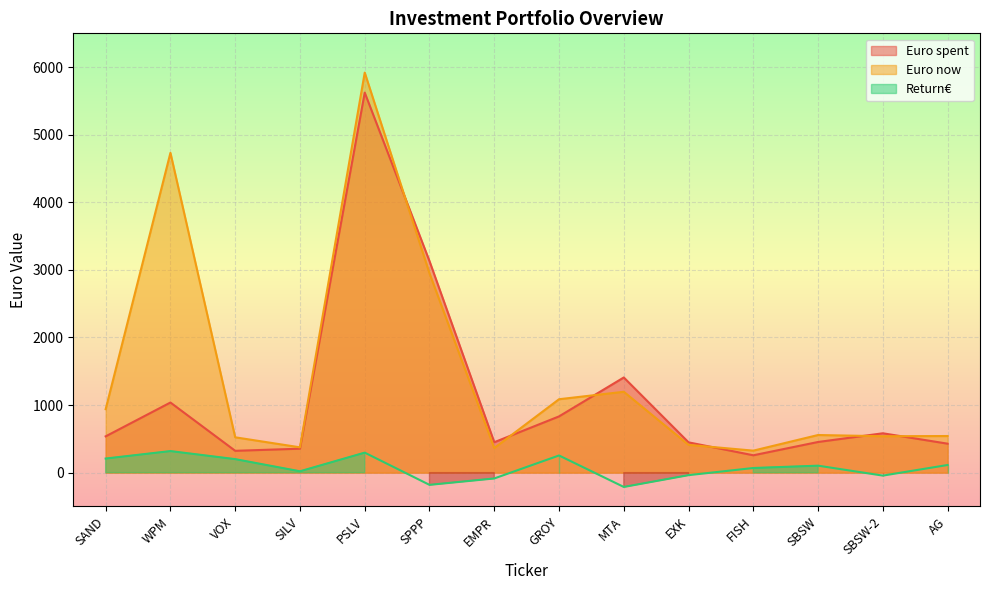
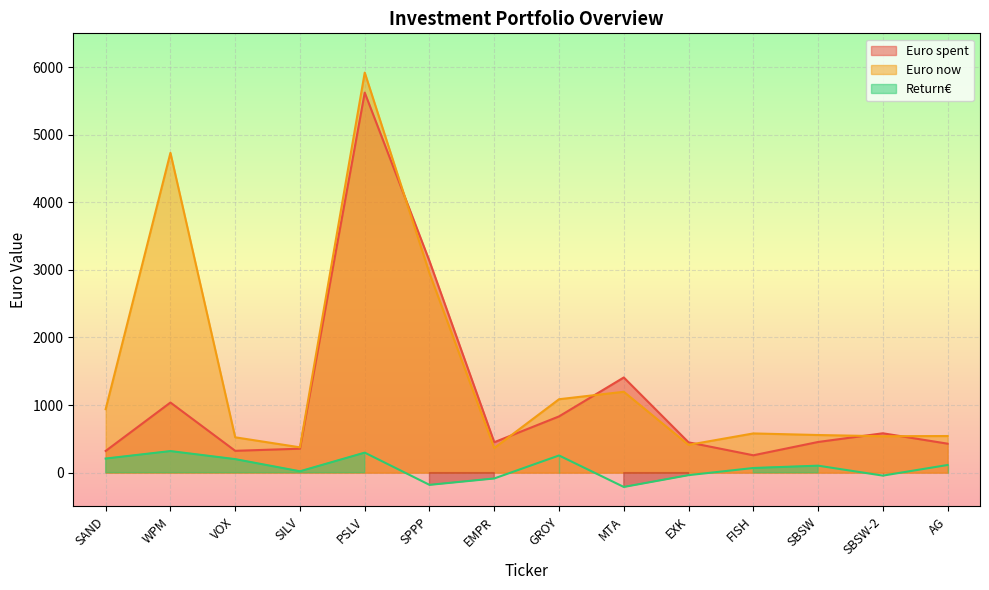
  {
    "Euro spent": {
-     "SAND": 500,
+     "SAND": 300,
      "WPM": 1000,
      "VOX": 300,
      "PSLV": 5600,
      "SPPP": 3100,
      "EMPR": 500,
      "GROY": 800,
      "MTA": 1400,
      "FISH": 300,
      "SBSW": 500,
      "SBSW-2": 600,
      "AG": 400
    },
    "Euro now": {
      "SAND": 900,
      "WPM": 4700,
      "VOX": 500,
      "PSLV": 5900,
      "SPPP": 2900,
      "EMPR": 400,
      "GROY": 1100,
      "MTA": 1200,
-     "FISH": 300,
+     "FISH": 600,
      "SBSW": 600,
      "SBSW-2": 500,
      "AG": 500
    }
  }
